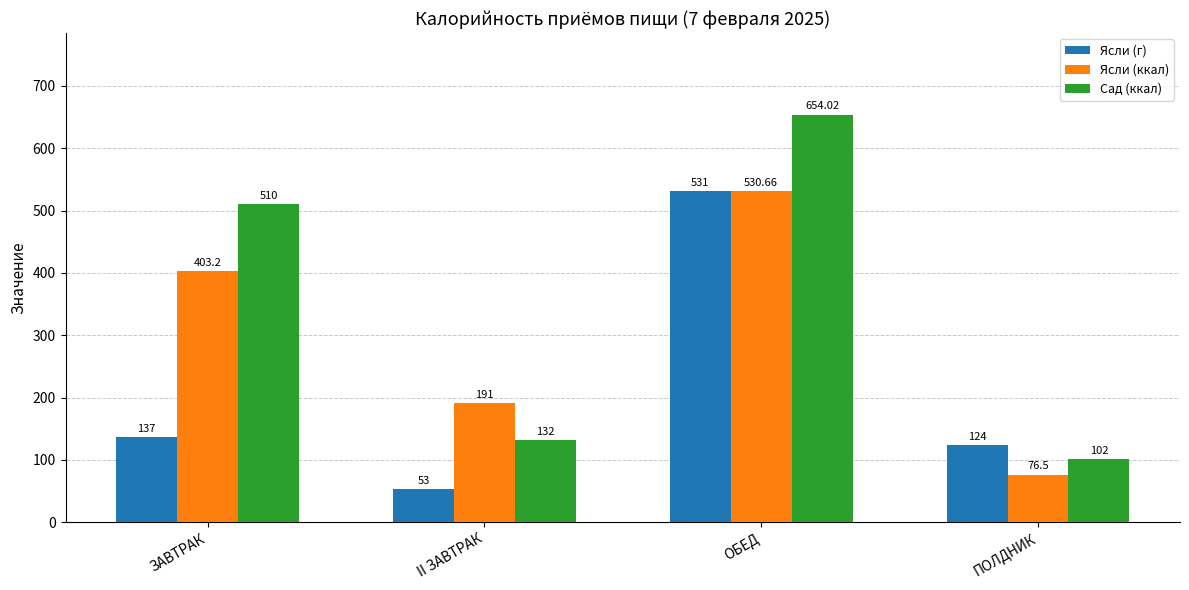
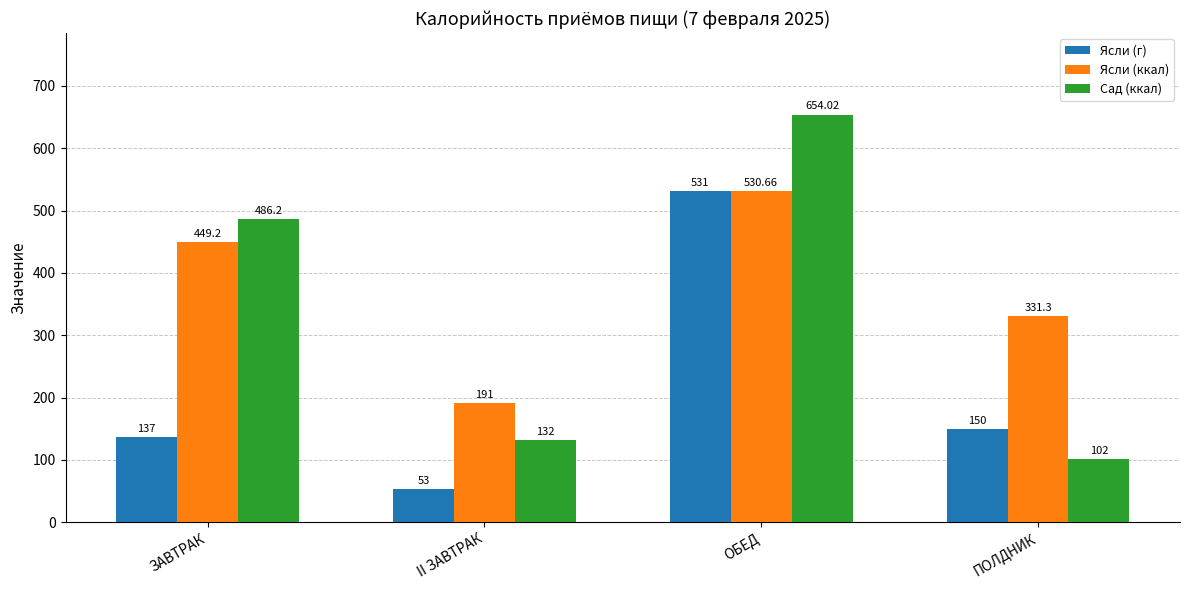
  {
    "Ясли (г)": {
      "ЗАВТРАК": 137,
      "II ЗАВТРАК": 53,
      "ОБЕД": 531,
-     "ПОЛДНИК": 124
+     "ПОЛДНИК": 150
    },
    "Ясли (ккал)": {
-     "ЗАВТРАК": 403.2,
+     "ЗАВТРАК": 449.2,
      "II ЗАВТРАК": 191,
      "ОБЕД": 530.66,
-     "ПОЛДНИК": 76.5
+     "ПОЛДНИК": 331.3
    },
    "Сад (ккал)": {
-     "ЗАВТРАК": 510,
+     "ЗАВТРАК": 486.2,
      "II ЗАВТРАК": 132,
      "ОБЕД": 654.02,
      "ПОЛДНИК": 102
    }
  }
